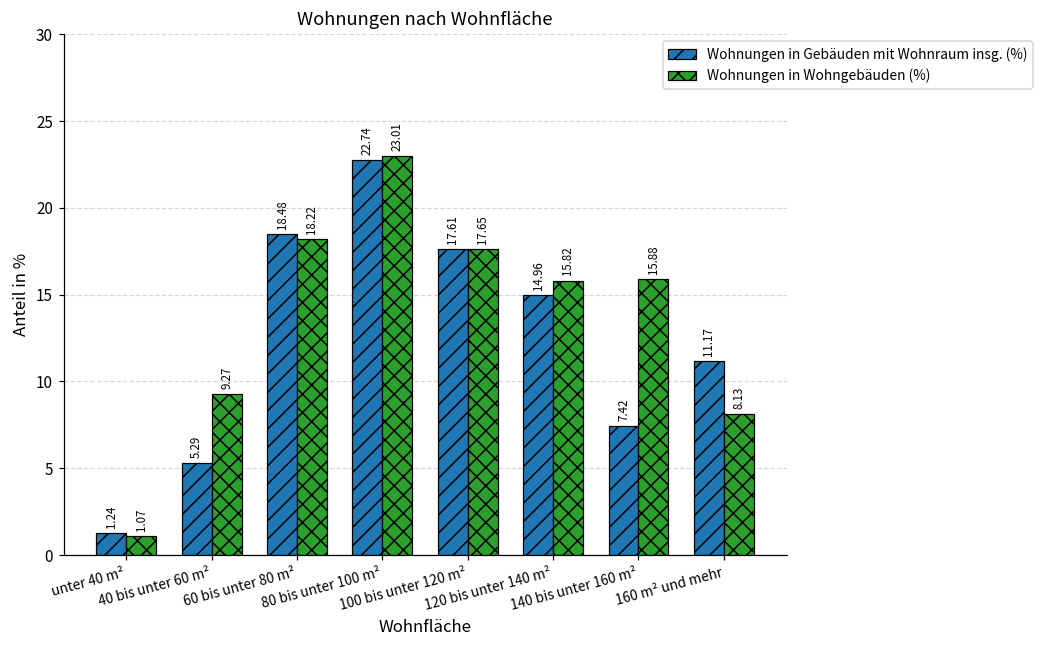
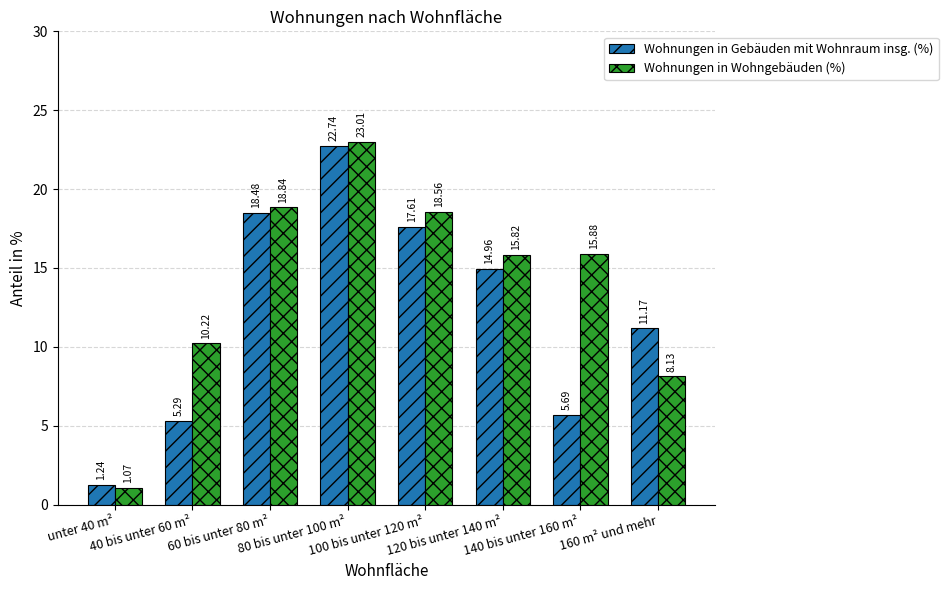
  {
    "Wohnungen in Gebäuden mit Wohnraum insg. (%)": {
      "unter 40 m²": 1.24,
      "40 bis unter 60 m²": 5.29,
      "60 bis unter 80 m²": 18.48,
      "80 bis unter 100 m²": 22.74,
      "100 bis unter 120 m²": 17.61,
      "120 bis unter 140 m²": 14.96,
-     "140 bis unter 160 m²": 7.42,
+     "140 bis unter 160 m²": 5.69,
      "160 m² und mehr": 11.17
    },
    "Wohnungen in Wohngebäuden (%)": {
      "unter 40 m²": 1.07,
-     "40 bis unter 60 m²": 9.27,
-     "60 bis unter 80 m²": 18.22,
+     "40 bis unter 60 m²": 10.22,
+     "60 bis unter 80 m²": 18.84,
      "80 bis unter 100 m²": 23.01,
-     "100 bis unter 120 m²": 17.65,
+     "100 bis unter 120 m²": 18.56,
      "120 bis unter 140 m²": 15.82,
      "140 bis unter 160 m²": 15.88,
      "160 m² und mehr": 8.13
    }
  }
